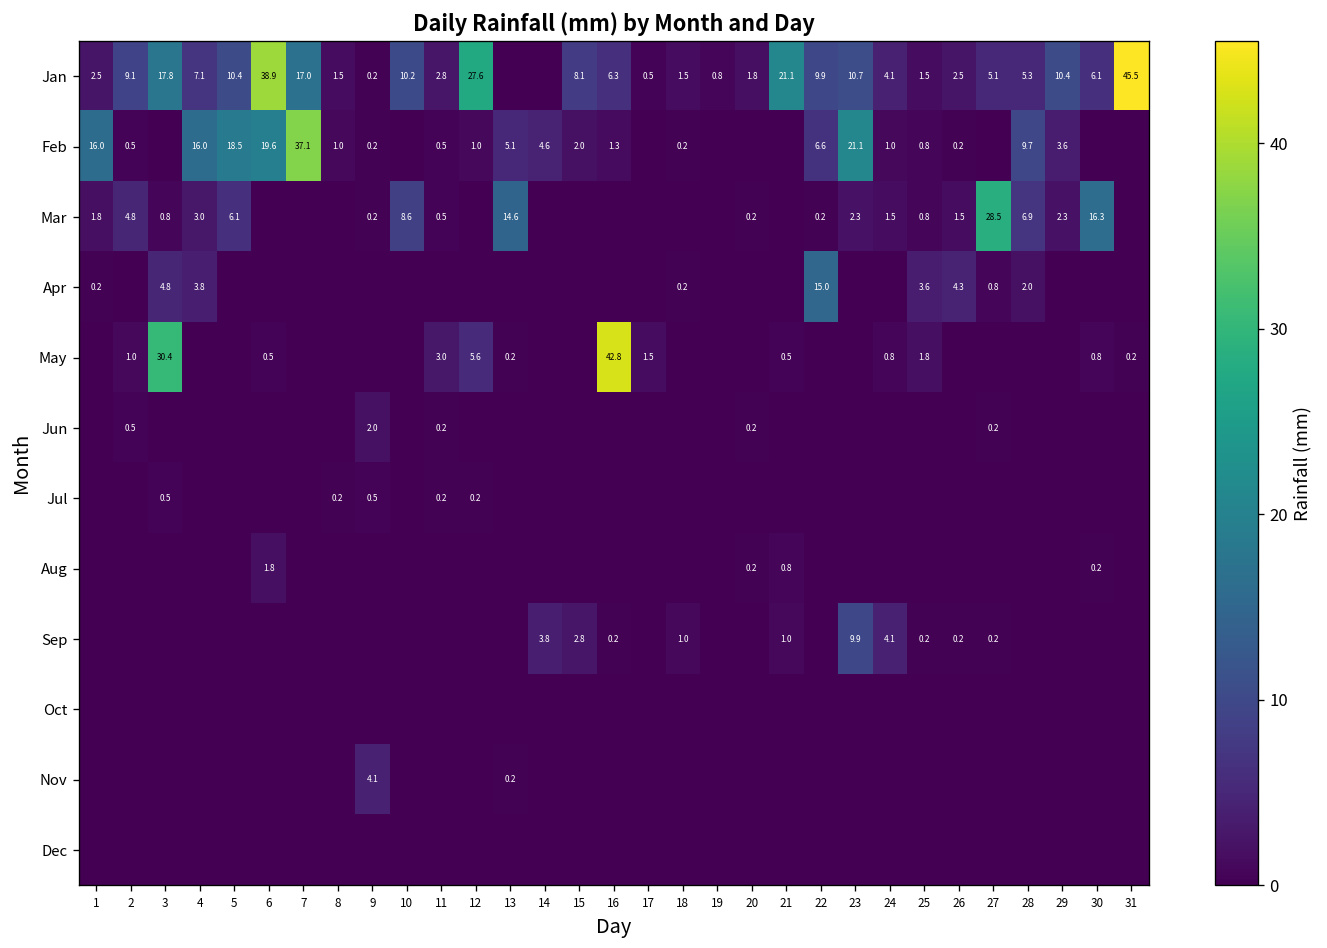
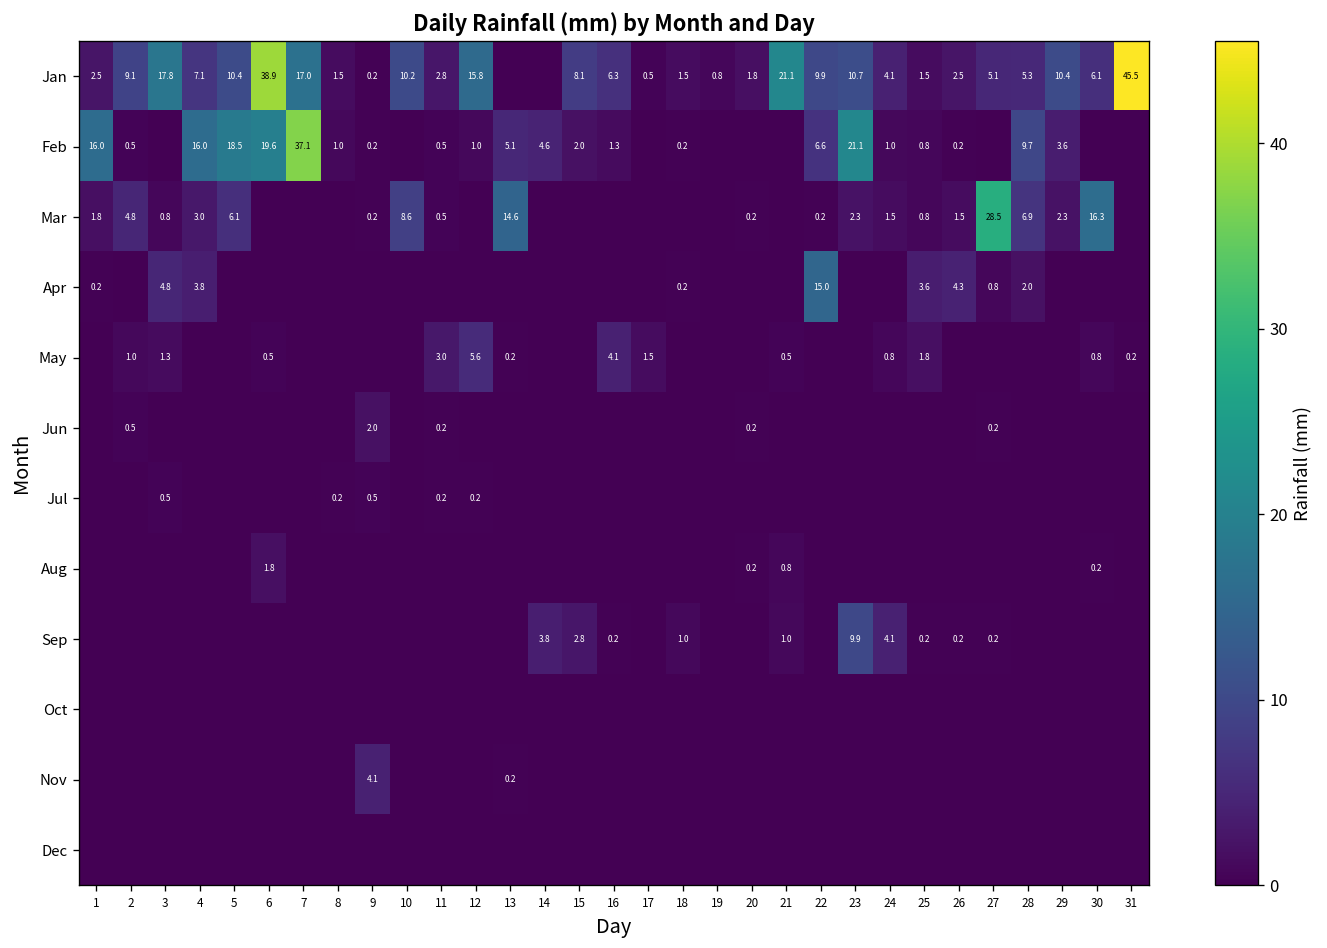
  {
    "Jan": {
      "1": 2.5,
      "2": 9.1,
      "3": 17.8,
      "4": 7.1,
      "5": 10.4,
      "6": 38.9,
      "7": 17.0,
      "8": 1.5,
      "9": 0.2,
      "10": 10.2,
      "11": 2.8,
-     "12": 27.6,
+     "12": 15.8,
      "15": 8.1,
      "16": 6.3,
      "17": 0.5,
      "18": 1.5,
      "19": 0.8,
      "20": 1.8,
      "21": 21.1,
      "22": 9.9,
      "23": 10.7,
      "24": 4.1,
      "25": 1.5,
      "26": 2.5,
      "27": 5.1,
      "28": 5.3,
      "29": 10.4,
      "30": 6.1,
      "31": 45.5
    },
    "Feb": {
      "1": 16.0,
      "2": 0.5,
      "4": 16.0,
      "5": 18.5,
      "6": 19.6,
      "7": 37.1,
      "8": 1.0,
      "9": 0.2,
      "11": 0.5,
      "12": 1.0,
      "13": 5.1,
      "14": 4.6,
      "15": 2.0,
      "16": 1.3,
      "18": 0.2,
      "22": 6.6,
      "23": 21.1,
      "24": 1.0,
      "25": 0.8,
      "26": 0.2,
      "28": 9.7,
      "29": 3.6
    },
    "Mar": {
      "1": 1.8,
      "2": 4.8,
      "3": 0.8,
      "4": 3.0,
      "5": 6.1,
      "9": 0.2,
      "10": 8.6,
      "11": 0.5,
      "13": 14.6,
      "20": 0.2,
      "22": 0.2,
      "23": 2.3,
      "24": 1.5,
      "25": 0.8,
      "26": 1.5,
      "27": 28.5,
      "28": 6.9,
      "29": 2.3,
      "30": 16.3
    },
    "Apr": {
      "1": 0.2,
      "3": 4.8,
      "4": 3.8,
      "18": 0.2,
      "22": 15.0,
      "25": 3.6,
      "26": 4.3,
      "27": 0.8,
      "28": 2.0
    },
    "May": {
      "2": 1.0,
-     "3": 30.4,
+     "3": 1.3,
      "6": 0.5,
      "11": 3.0,
      "12": 5.6,
      "13": 0.2,
-     "16": 42.8,
+     "16": 4.1,
      "17": 1.5,
      "21": 0.5,
      "24": 0.8,
      "25": 1.8,
      "30": 0.8,
      "31": 0.2
    },
    "Jun": {
      "2": 0.5,
      "9": 2.0,
      "11": 0.2,
      "20": 0.2,
      "27": 0.2
    },
    "Jul": {
      "3": 0.5,
      "8": 0.2,
      "9": 0.5,
      "11": 0.2,
      "12": 0.2
    },
    "Aug": {
      "6": 1.8,
      "20": 0.2,
      "21": 0.8,
      "30": 0.2
    },
    "Sep": {
      "14": 3.8,
      "15": 2.8,
      "16": 0.2,
      "18": 1.0,
      "21": 1.0,
      "23": 9.9,
      "24": 4.1,
      "25": 0.2,
      "26": 0.2,
      "27": 0.2
    },
    "Nov": {
      "9": 4.1,
      "13": 0.2
    }
  }
